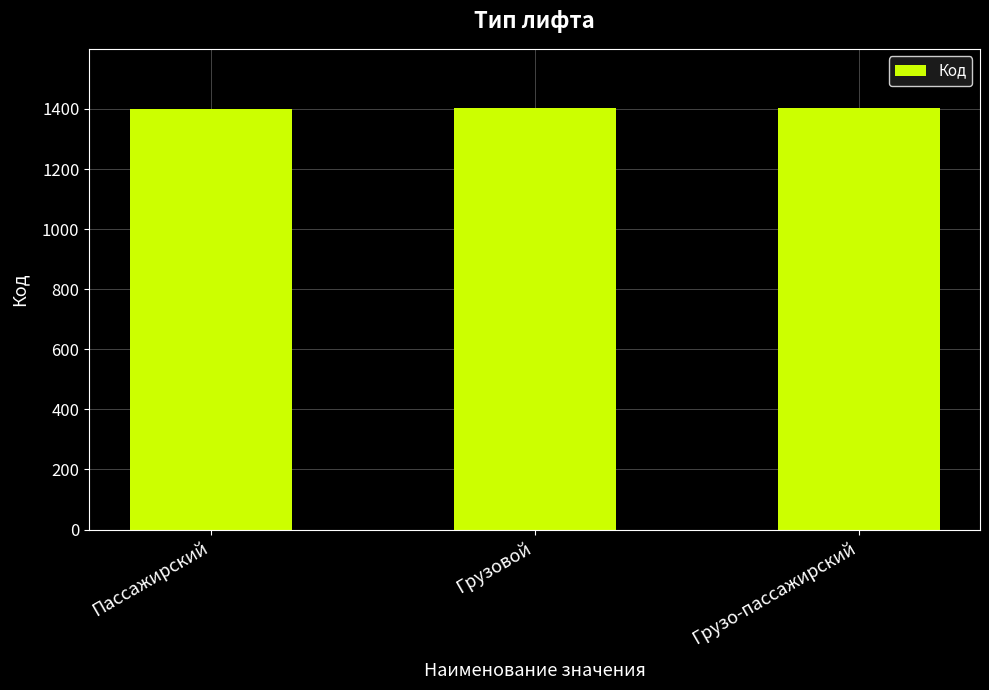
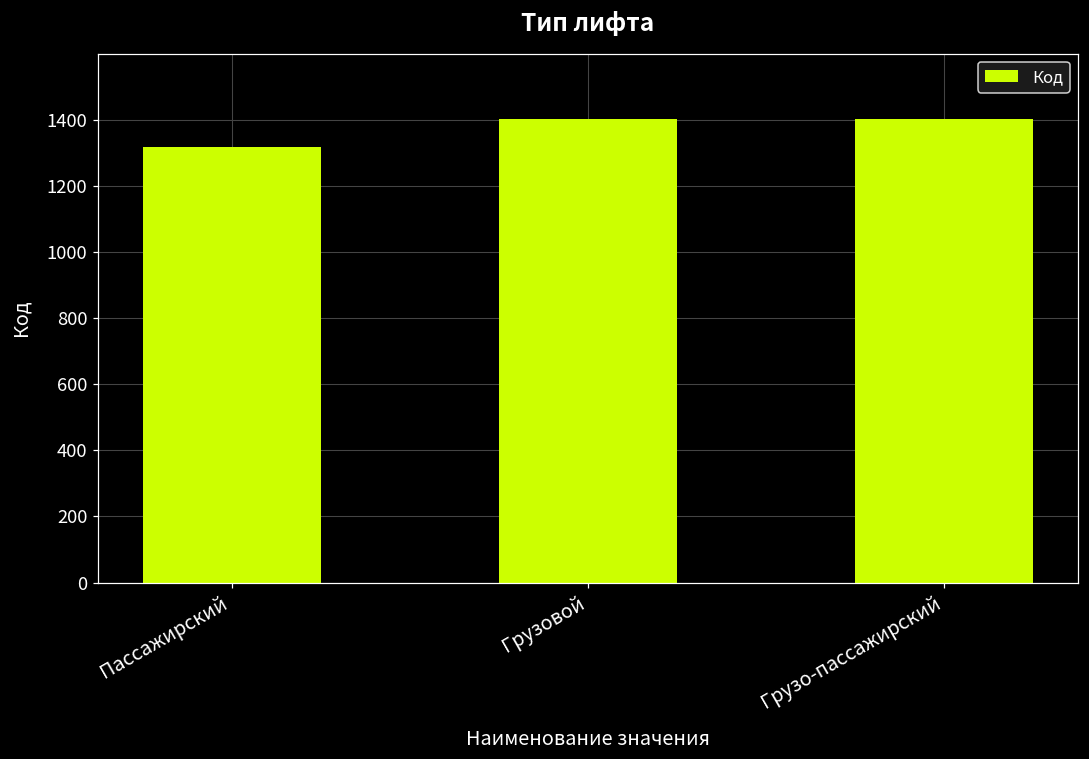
  {
-   "Пассажирский": 1400,
+   "Пассажирский": 1320,
    "Грузовой": 1400,
    "Грузо-пассажирский": 1400
  }
